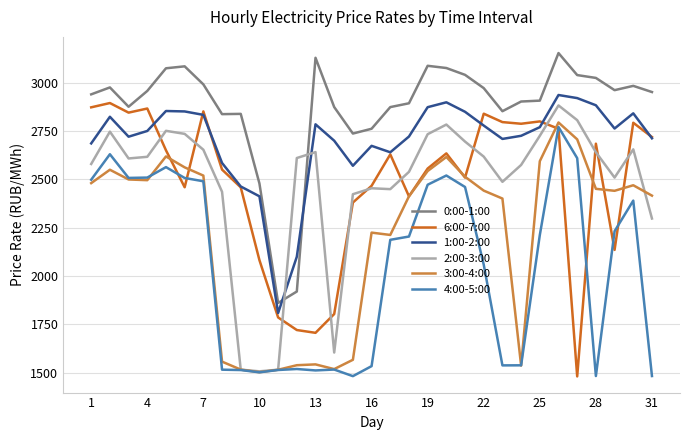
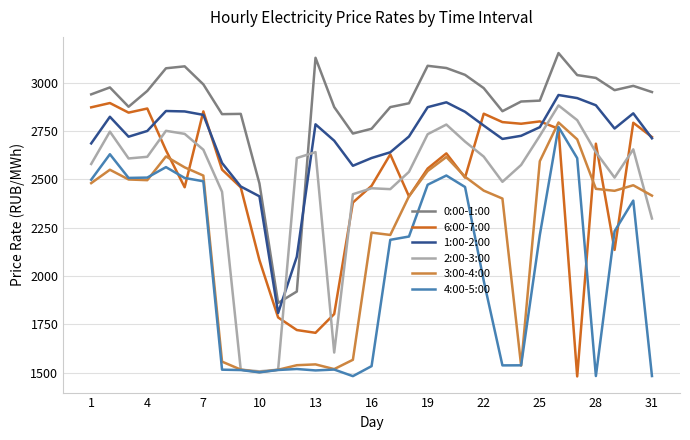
  {
    "0:00-1:00": {
      "1": 2940,
      "4": 2960,
      "7": 2990,
      "10": 2480,
      "13": 3130,
      "16": 2760,
      "19": 3090,
      "22": 2970,
      "25": 2910,
      "28": 3020,
      "31": 2950
    },
    "1:00-2:00": {
      "1": 2690,
      "4": 2750,
      "7": 2830,
      "10": 2410,
      "13": 2780,
-     "16": 2670,
+     "16": 2610,
      "19": 2870,
      "22": 2780,
      "25": 2770,
      "28": 2880
    },
    "2:00-3:00": {
      "1": 2580,
      "4": 2620,
      "7": 2650,
      "13": 2640,
      "19": 2730,
      "22": 2620,
      "25": 2720,
      "28": 2640,
      "31": 2300
    },
    "4:00-5:00": {
      "1": 2500,
      "4": 2510,
      "7": 2490,
      "13": 1510,
      "16": 1530,
      "19": 2470,
-     "22": 2060,
+     "22": 1980,
      "25": 2210,
      "28": 1480,
      "31": 1480
    }
  }
